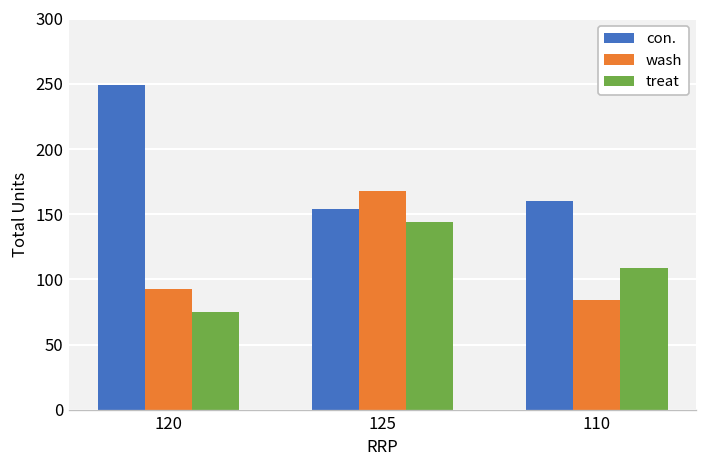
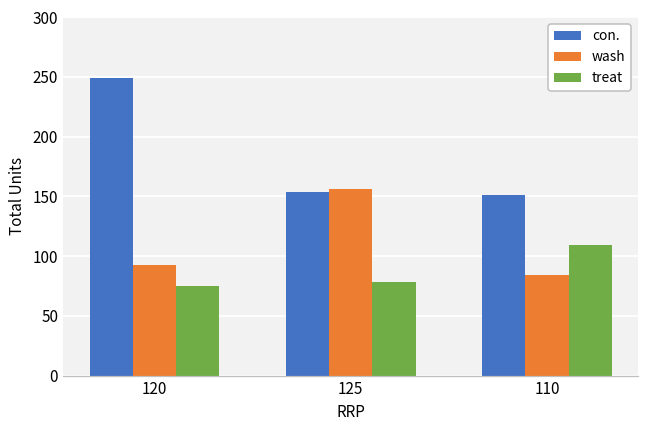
  {
    "con.": {
      "120": 249,
      "125": 154,
-     "110": 160
+     "110": 151
    },
    "wash": {
      "120": 93,
-     "125": 168,
+     "125": 156,
      "110": 84
    },
    "treat": {
      "120": 75,
-     "125": 144,
+     "125": 78,
      "110": 109
    }
  }
